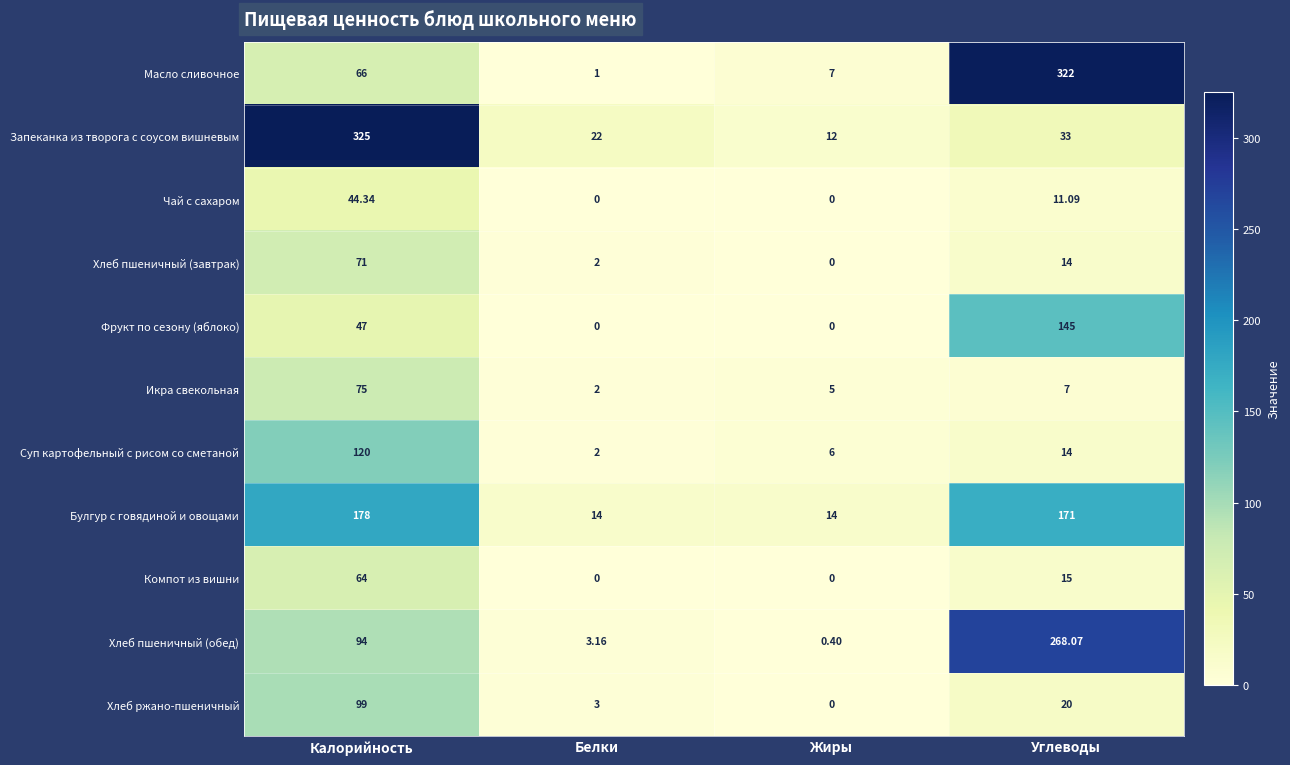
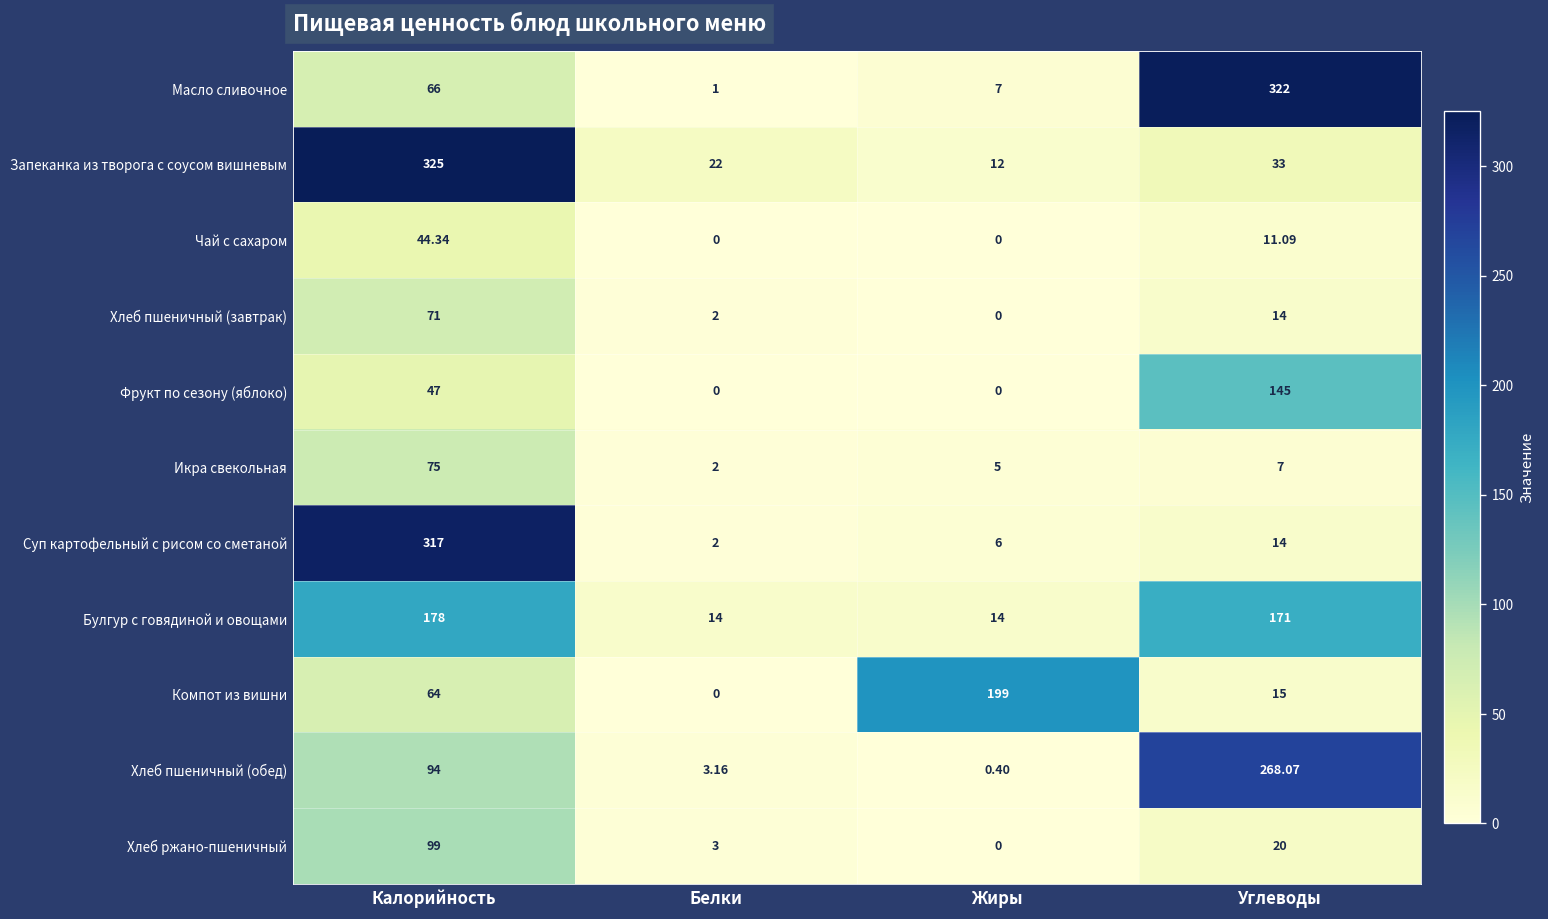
  {
    "Масло сливочное": {
      "Калорийность": 66,
      "Белки": 1,
      "Жиры": 7,
      "Углеводы": 322
    },
    "Запеканка из творога с соусом вишневым": {
      "Калорийность": 325,
      "Белки": 22,
      "Жиры": 12,
      "Углеводы": 33
    },
    "Чай с сахаром": {
      "Калорийность": 44.34,
      "Белки": 0,
      "Жиры": 0,
      "Углеводы": 11.09
    },
    "Хлеб пшеничный (завтрак)": {
      "Калорийность": 71,
      "Белки": 2,
      "Жиры": 0,
      "Углеводы": 14
    },
    "Фрукт по сезону (яблоко)": {
      "Калорийность": 47,
      "Белки": 0,
      "Жиры": 0,
      "Углеводы": 145
    },
    "Икра свекольная": {
      "Калорийность": 75,
      "Белки": 2,
      "Жиры": 5,
      "Углеводы": 7
    },
    "Суп картофельный с рисом со сметаной": {
-     "Калорийность": 120,
+     "Калорийность": 317,
      "Белки": 2,
      "Жиры": 6,
      "Углеводы": 14
    },
    "Булгур с говядиной и овощами": {
      "Калорийность": 178,
      "Белки": 14,
      "Жиры": 14,
      "Углеводы": 171
    },
    "Компот из вишни": {
      "Калорийность": 64,
      "Белки": 0,
-     "Жиры": 0,
+     "Жиры": 199,
      "Углеводы": 15
    },
    "Хлеб пшеничный (обед)": {
      "Калорийность": 94,
      "Белки": 3.16,
      "Жиры": 0.40,
      "Углеводы": 268.07
    },
    "Хлеб ржано-пшеничный": {
      "Калорийность": 99,
      "Белки": 3,
      "Жиры": 0,
      "Углеводы": 20
    }
  }
